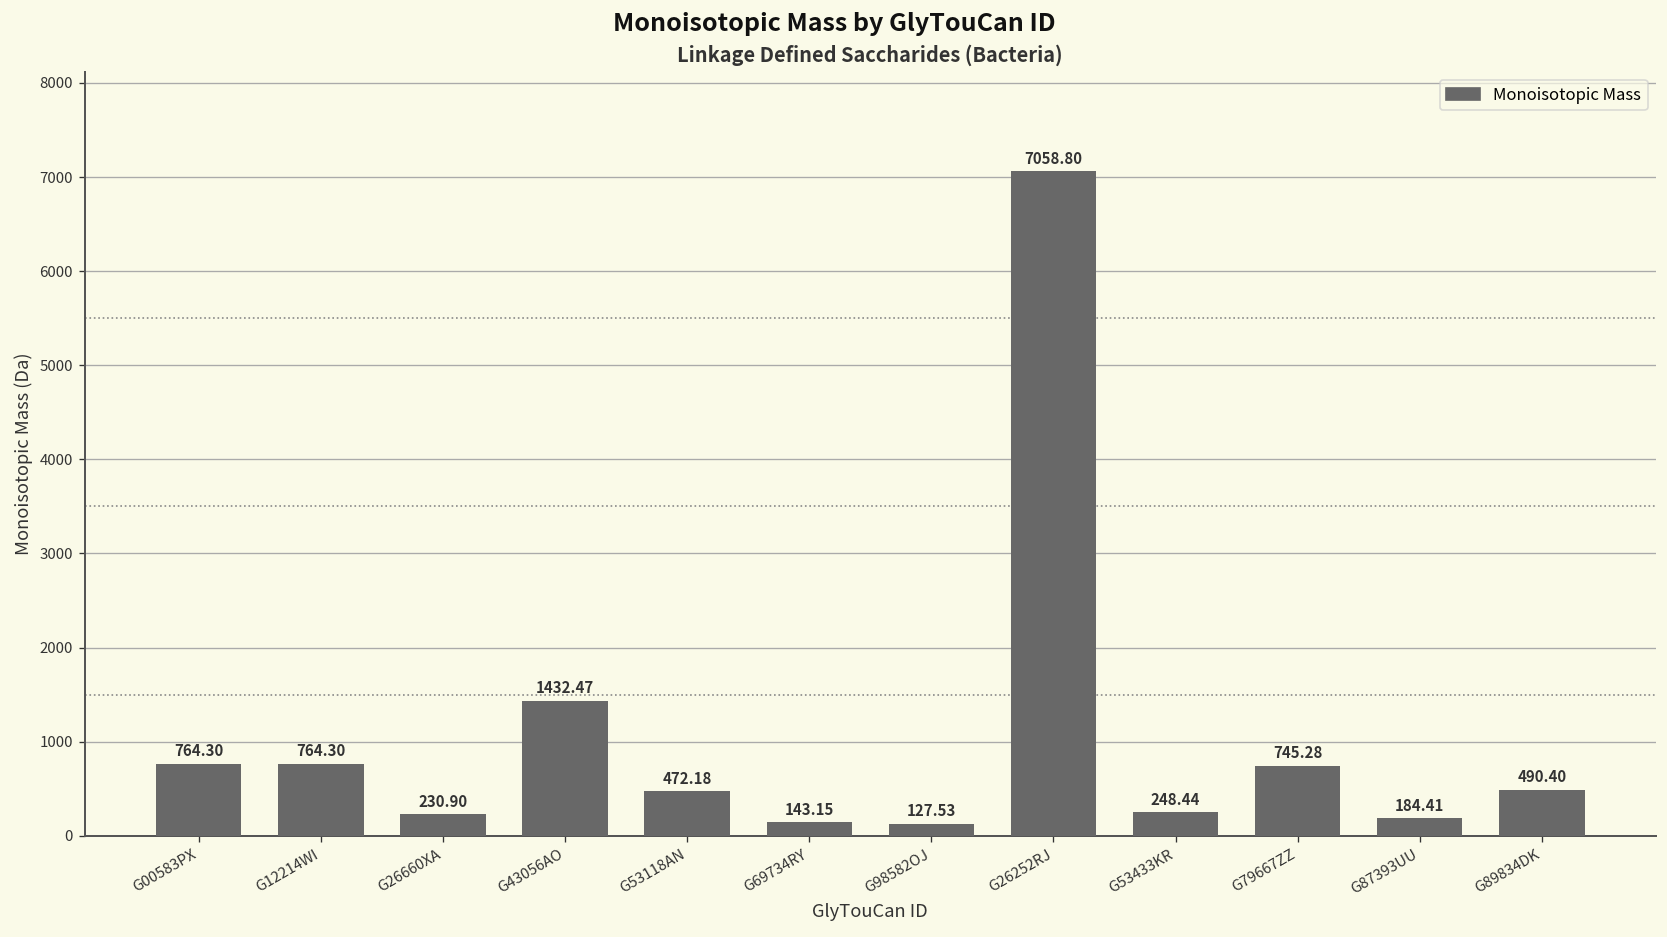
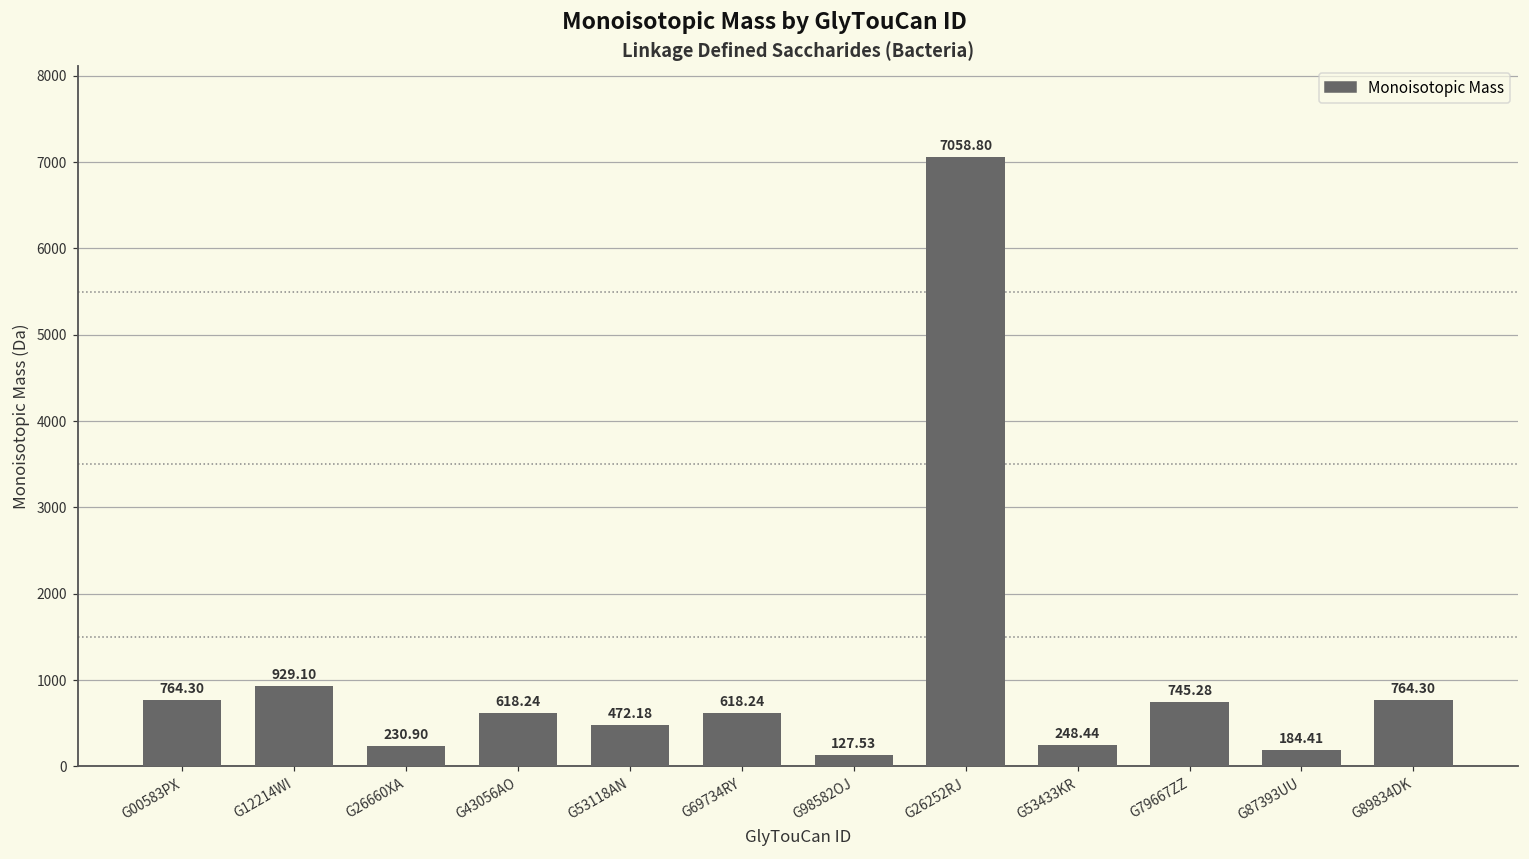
  {
    "G00583PX": 764.30,
-   "G12214WI": 764.30,
+   "G12214WI": 929.10,
    "G26660XA": 230.90,
-   "G43056AO": 1432.47,
+   "G43056AO": 618.24,
    "G53118AN": 472.18,
-   "G69734RY": 143.15,
+   "G69734RY": 618.24,
    "G98582OJ": 127.53,
    "G26252RJ": 7058.80,
    "G53433KR": 248.44,
    "G79667ZZ": 745.28,
    "G87393UU": 184.41,
-   "G89834DK": 490.40
+   "G89834DK": 764.30
  }
